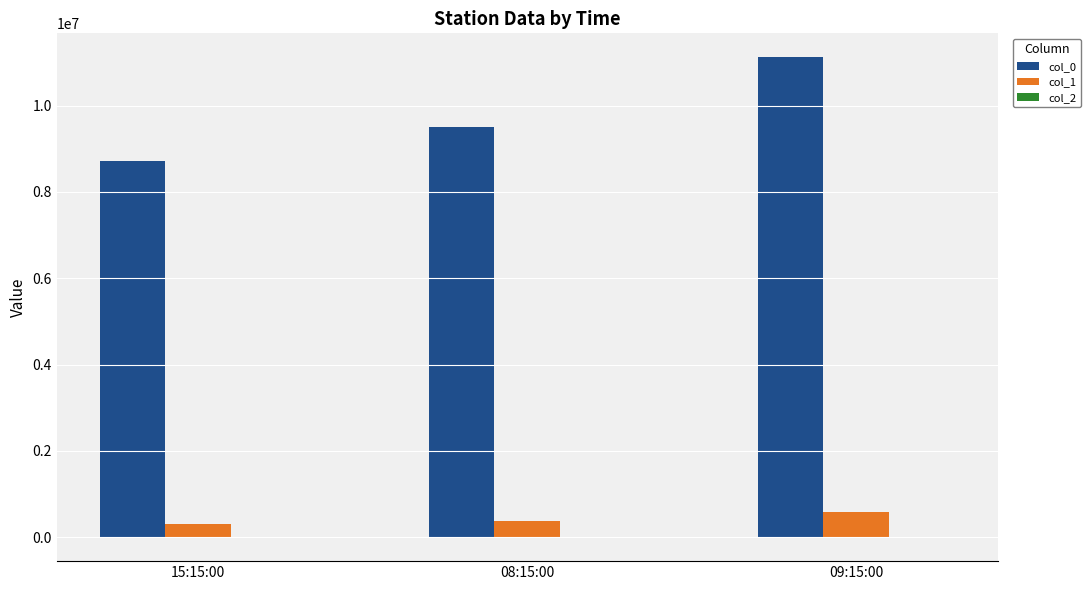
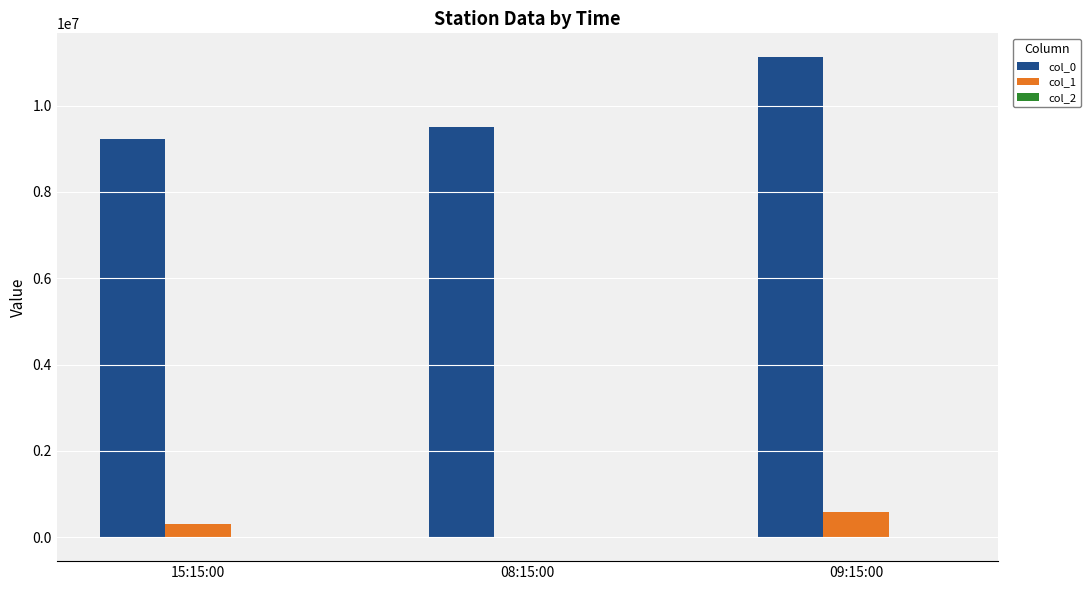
  {
    "col_0": {
-     "15:15:00": 8700000,
+     "15:15:00": 9200000,
      "08:15:00": 9500000,
      "09:15:00": 11100000
    },
    "col_1": {
      "15:15:00": 300000,
-     "08:15:00": 400000,
+     "08:15:00": 0,
      "09:15:00": 600000
    }
  }
